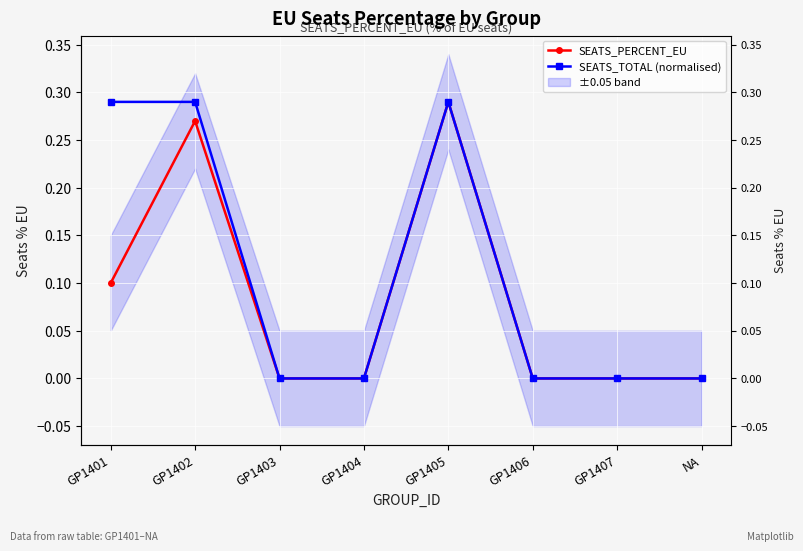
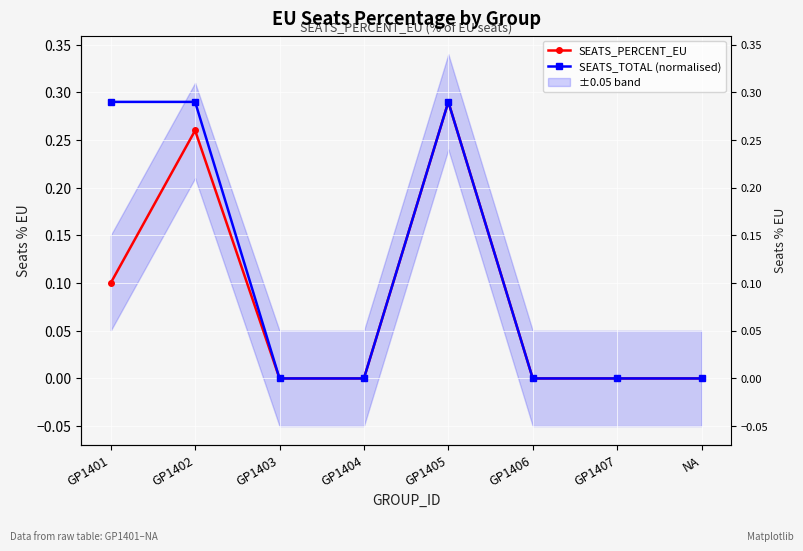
  {
    "SEATS_PERCENT_EU": {
      "GP1401": 0.10,
-     "GP1402": 0.27
+     "GP1402": 0.26
    }
  }
